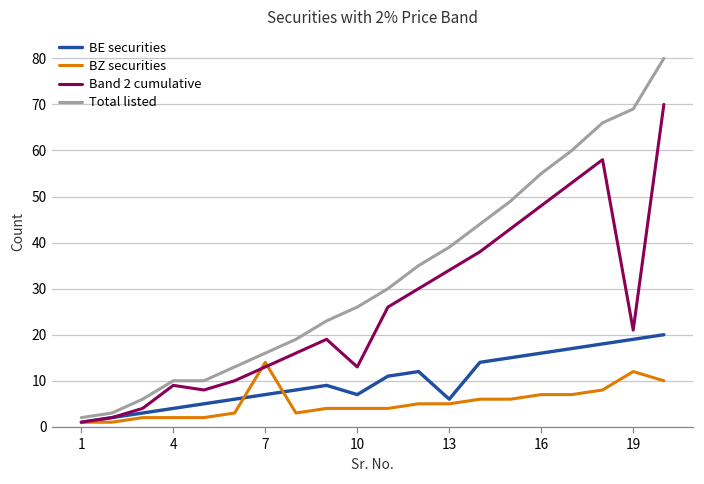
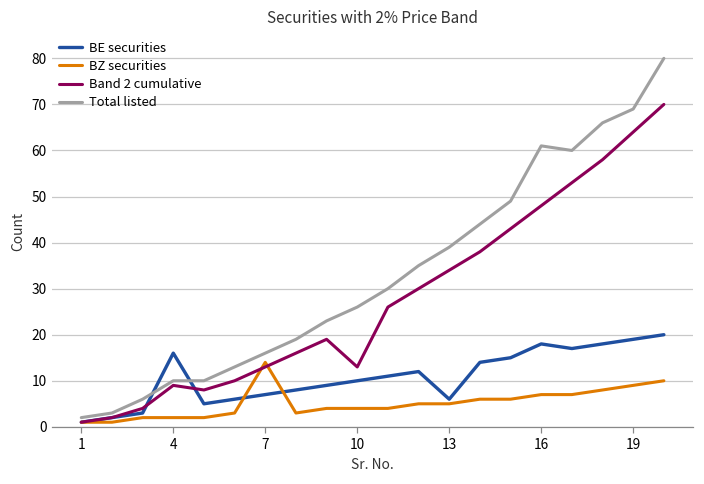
  {
    "BE securities": {
-     "4": 4,
+     "4": 16,
      "7": 7,
-     "10": 7,
+     "10": 10,
      "13": 6,
-     "16": 16,
+     "16": 18,
      "19": 19
    },
    "BZ securities": {
      "4": 2,
      "7": 14,
      "10": 4,
      "13": 5,
      "16": 7,
-     "19": 12
+     "19": 9
    },
    "Band 2 cumulative": {
      "4": 9,
      "7": 13,
      "10": 13,
      "13": 34,
      "16": 48,
-     "19": 21
+     "19": 64
    },
    "Total listed": {
      "1": 2,
      "4": 10,
      "7": 16,
      "10": 26,
      "13": 39,
-     "16": 55,
+     "16": 61,
      "19": 69
    }
  }
